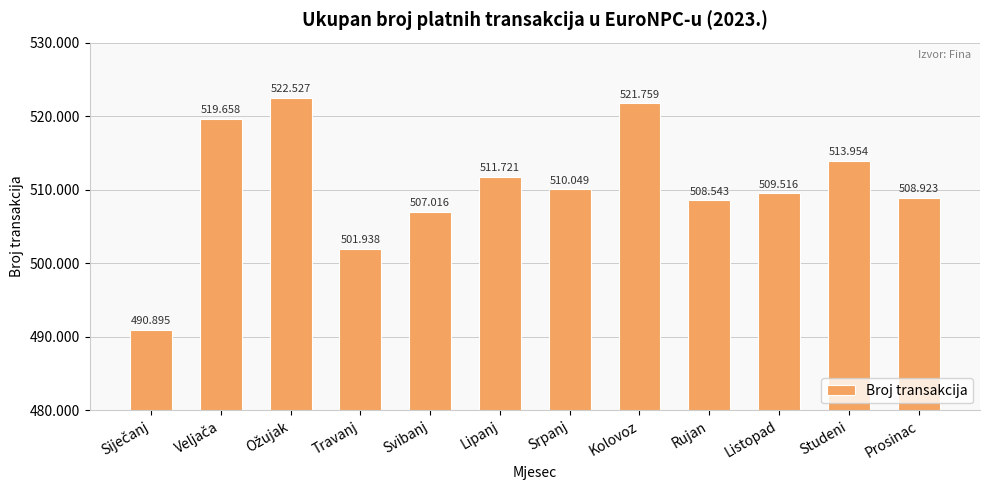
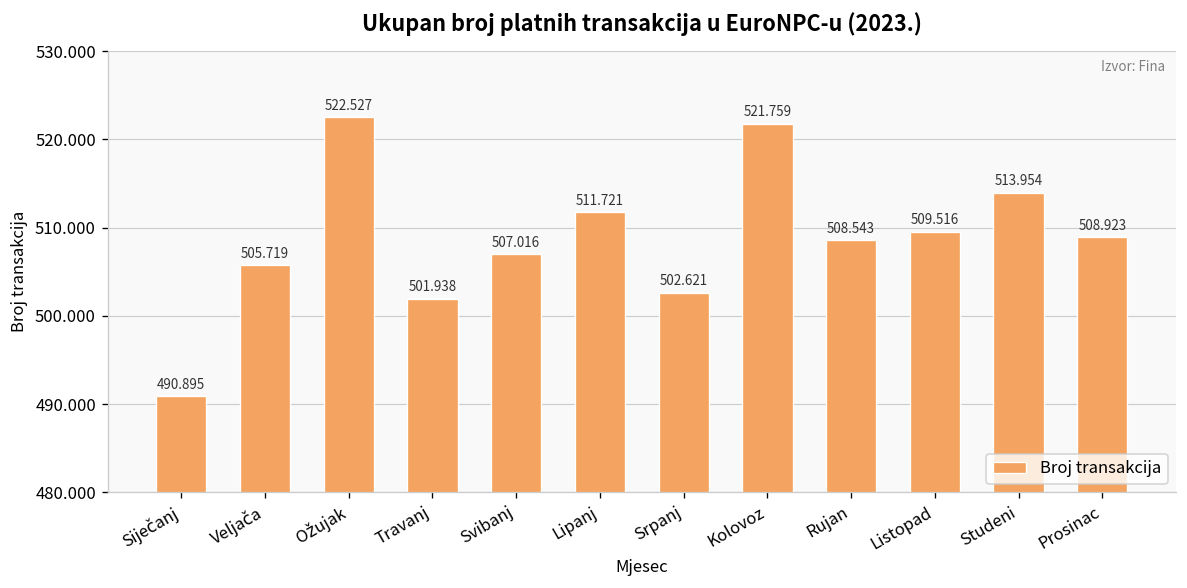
  {
-   "Veljača": 519.658,
-   "Srpanj": 510.049
+   "Veljača": 505.719,
+   "Srpanj": 502.621
  }
